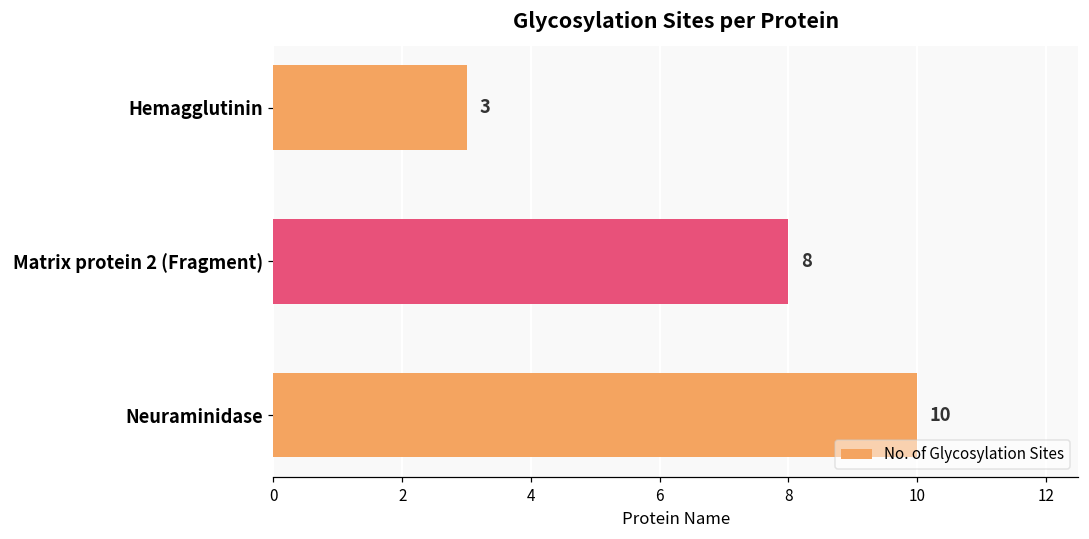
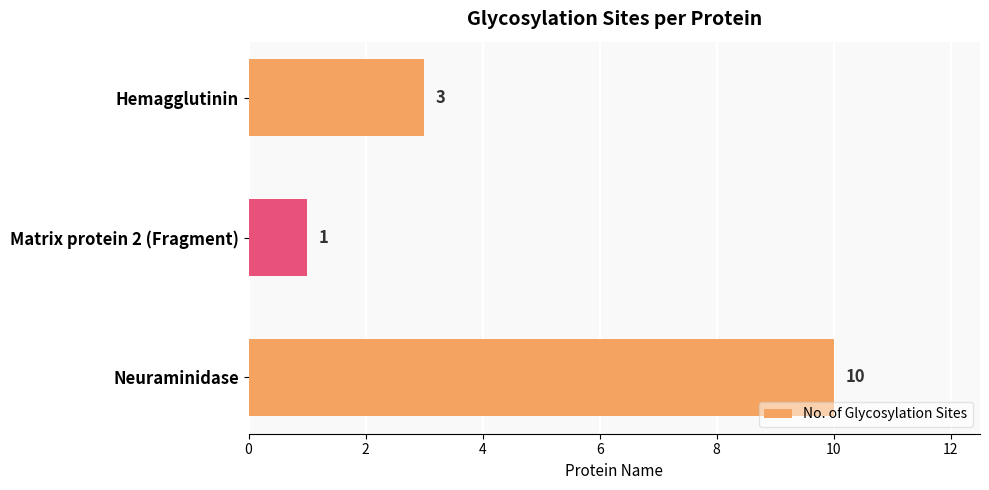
  {
    "Hemagglutinin": 3,
-   "Matrix protein 2 (Fragment)": 8,
+   "Matrix protein 2 (Fragment)": 1,
    "Neuraminidase": 10
  }
